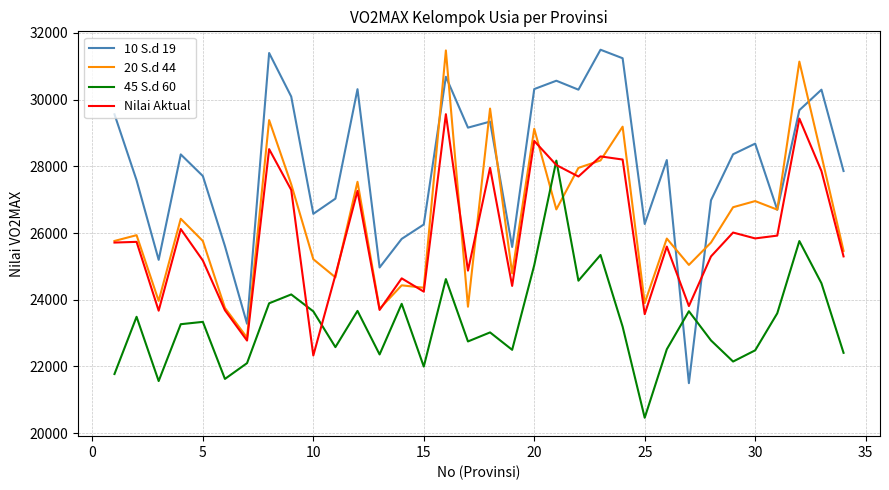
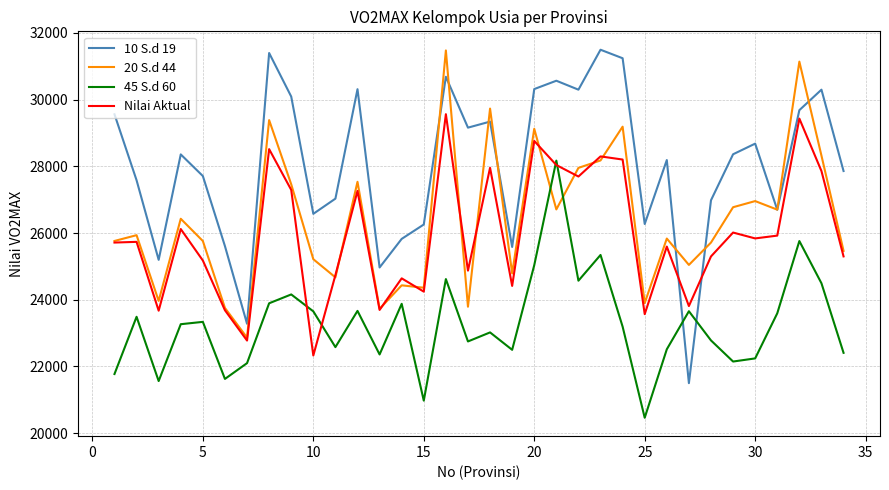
  {
    "10 S.d 19": {
      "5": 27700,
      "10": 26600,
      "15": 26300,
      "20": 30300,
      "25": 26300,
      "30": 28700
    },
    "20 S.d 44": {
      "5": 25800,
      "10": 25200,
      "15": 24400,
      "20": 29100,
      "25": 23900,
      "30": 27000
    },
    "45 S.d 60": {
      "5": 23300,
      "10": 23700,
-     "15": 22000,
+     "15": 21000,
      "20": 25000,
      "25": 20500,
-     "30": 22500
+     "30": 22200
    },
    "Nilai Aktual": {
      "5": 25200,
      "10": 22300,
      "15": 24200,
      "20": 28800,
      "25": 23600,
      "30": 25800
    }
  }
